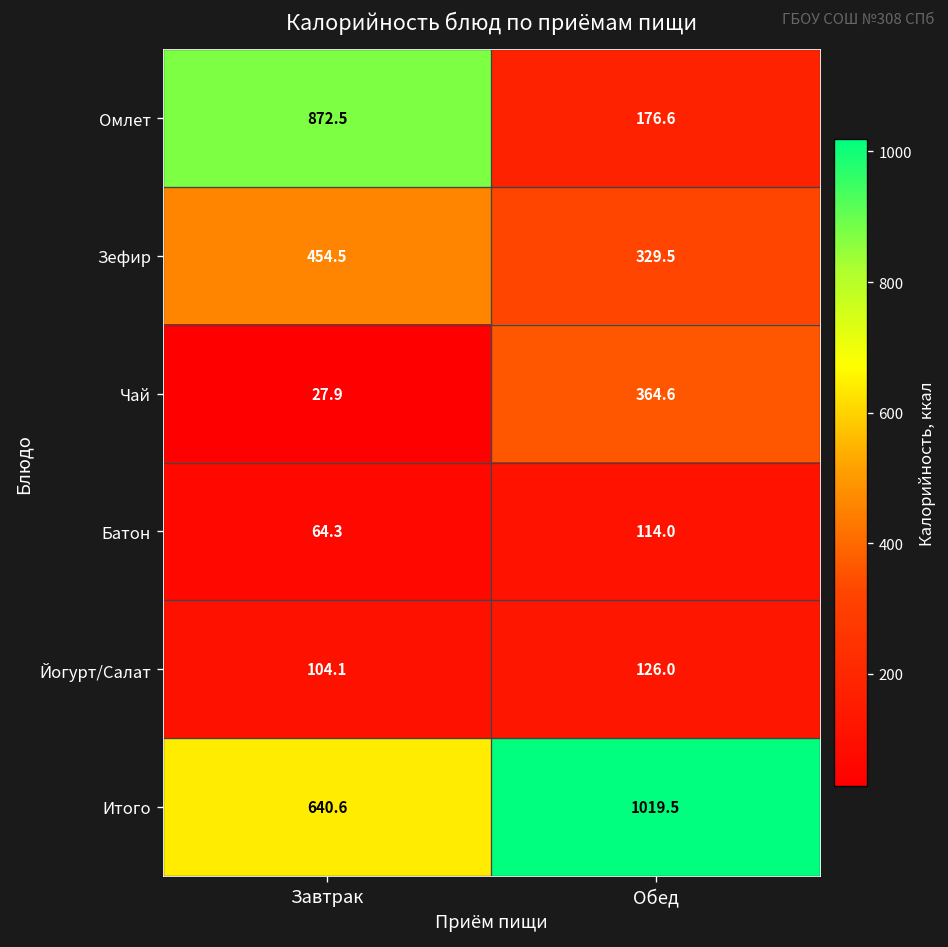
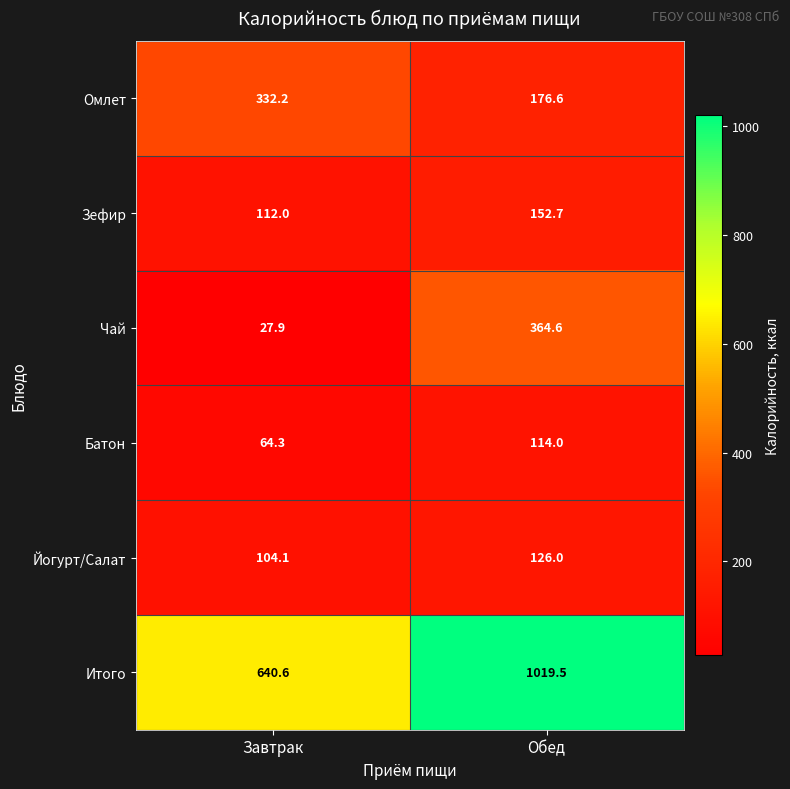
  {
    "Омлет": {
-     "Завтрак": 872.5,
+     "Завтрак": 332.2,
      "Обед": 176.6
    },
    "Зефир": {
-     "Завтрак": 454.5,
-     "Обед": 329.5
+     "Завтрак": 112.0,
+     "Обед": 152.7
    },
    "Чай": {
      "Завтрак": 27.9,
      "Обед": 364.6
    },
    "Батон": {
      "Завтрак": 64.3,
      "Обед": 114.0
    },
    "Йогурт/Салат": {
      "Завтрак": 104.1,
      "Обед": 126.0
    },
    "Итого": {
      "Завтрак": 640.6,
      "Обед": 1019.5
    }
  }
